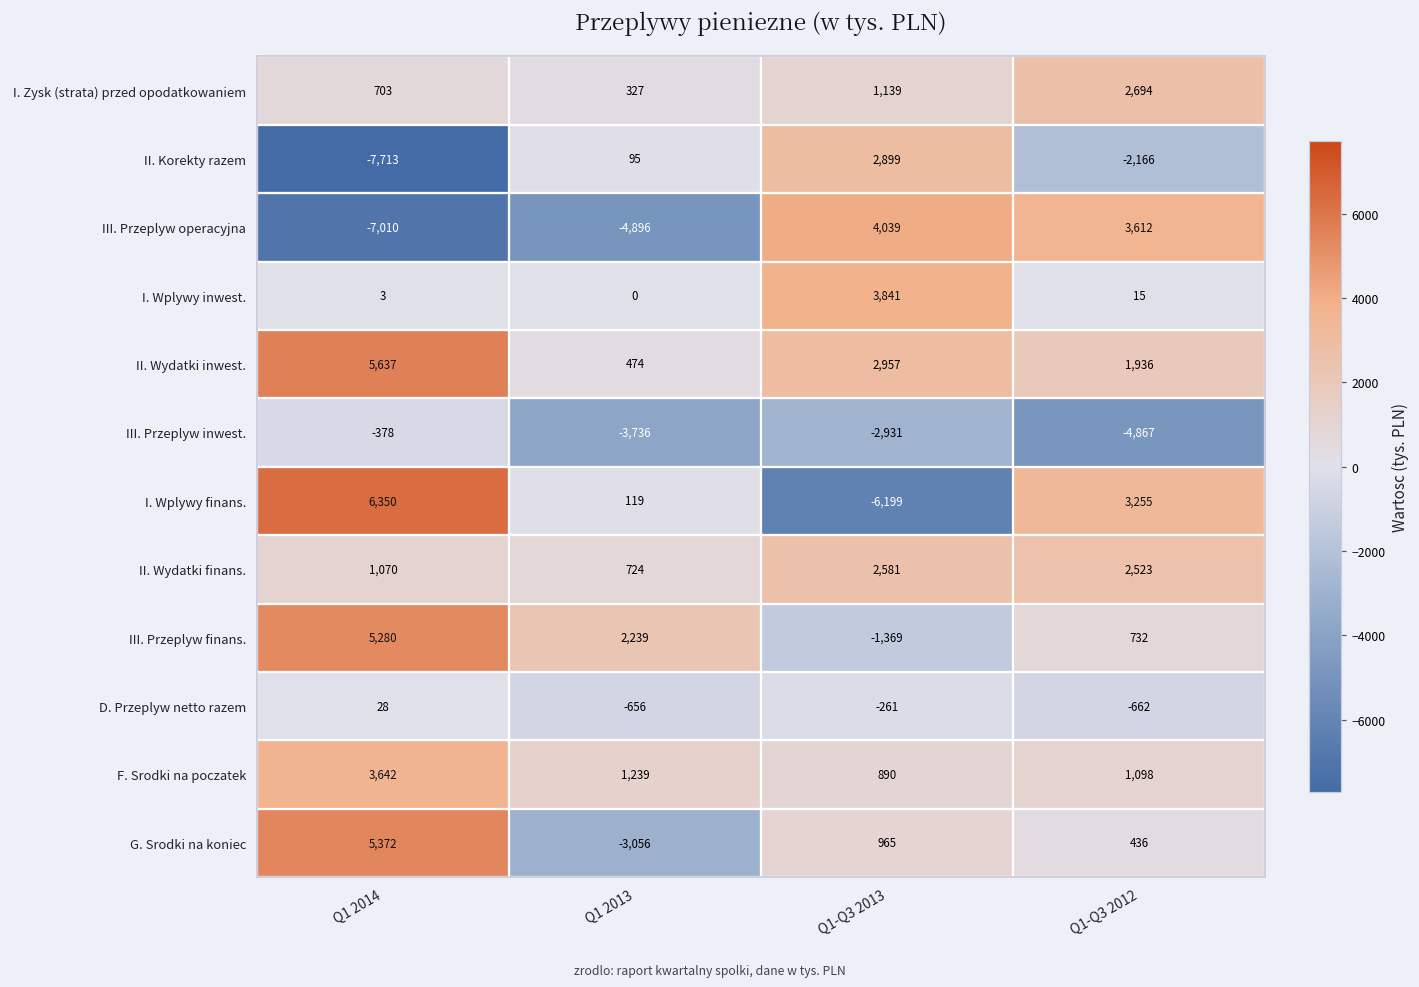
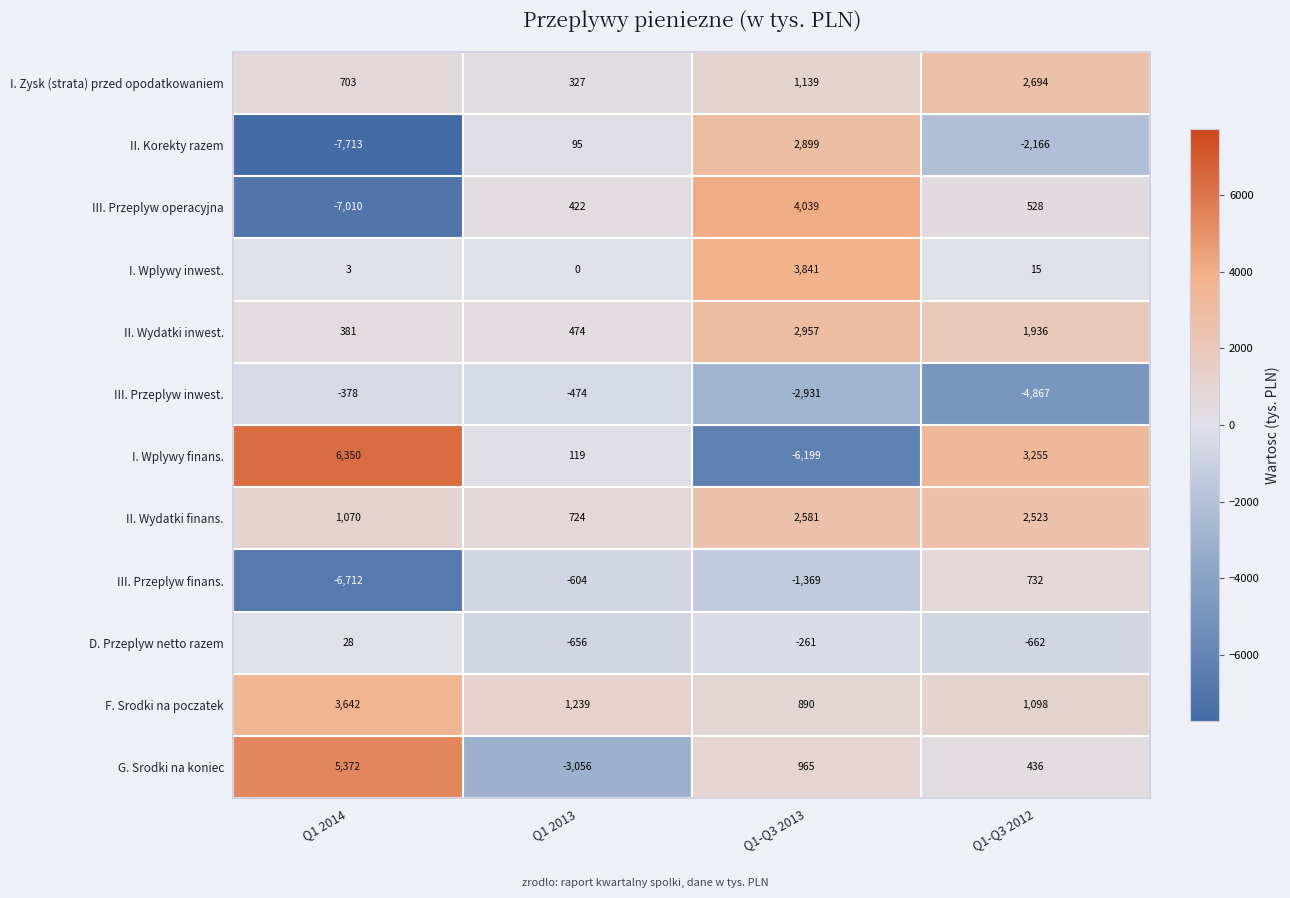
  {
    "I. Zysk (strata) przed opodatkowaniem": {
      "Q1 2014": "703",
      "Q1 2013": "327",
      "Q1-Q3 2013": "1,139",
      "Q1-Q3 2012": "2,694"
    },
    "II. Korekty razem": {
      "Q1 2014": "-7,713",
      "Q1 2013": "95",
      "Q1-Q3 2013": "2,899",
      "Q1-Q3 2012": "-2,166"
    },
    "III. Przeplyw operacyjna": {
      "Q1 2014": "-7,010",
-     "Q1 2013": "-4,896",
+     "Q1 2013": "422",
      "Q1-Q3 2013": "4,039",
-     "Q1-Q3 2012": "3,612"
+     "Q1-Q3 2012": "528"
    },
    "I. Wplywy inwest.": {
      "Q1 2014": "3",
      "Q1 2013": "0",
      "Q1-Q3 2013": "3,841",
      "Q1-Q3 2012": "15"
    },
    "II. Wydatki inwest.": {
-     "Q1 2014": "5,637",
+     "Q1 2014": "381",
      "Q1 2013": "474",
      "Q1-Q3 2013": "2,957",
      "Q1-Q3 2012": "1,936"
    },
    "III. Przeplyw inwest.": {
      "Q1 2014": "-378",
-     "Q1 2013": "-3,736",
+     "Q1 2013": "-474",
      "Q1-Q3 2013": "-2,931",
      "Q1-Q3 2012": "-4,867"
    },
    "I. Wplywy finans.": {
      "Q1 2014": "6,350",
      "Q1 2013": "119",
      "Q1-Q3 2013": "-6,199",
      "Q1-Q3 2012": "3,255"
    },
    "II. Wydatki finans.": {
      "Q1 2014": "1,070",
      "Q1 2013": "724",
      "Q1-Q3 2013": "2,581",
      "Q1-Q3 2012": "2,523"
    },
    "III. Przeplyw finans.": {
-     "Q1 2014": "5,280",
-     "Q1 2013": "2,239",
+     "Q1 2014": "-6,712",
+     "Q1 2013": "-604",
      "Q1-Q3 2013": "-1,369",
      "Q1-Q3 2012": "732"
    },
    "D. Przeplyw netto razem": {
      "Q1 2014": "28",
      "Q1 2013": "-656",
      "Q1-Q3 2013": "-261",
      "Q1-Q3 2012": "-662"
    },
    "F. Srodki na poczatek": {
      "Q1 2014": "3,642",
      "Q1 2013": "1,239",
      "Q1-Q3 2013": "890",
      "Q1-Q3 2012": "1,098"
    },
    "G. Srodki na koniec": {
      "Q1 2014": "5,372",
      "Q1 2013": "-3,056",
      "Q1-Q3 2013": "965",
      "Q1-Q3 2012": "436"
    }
  }
